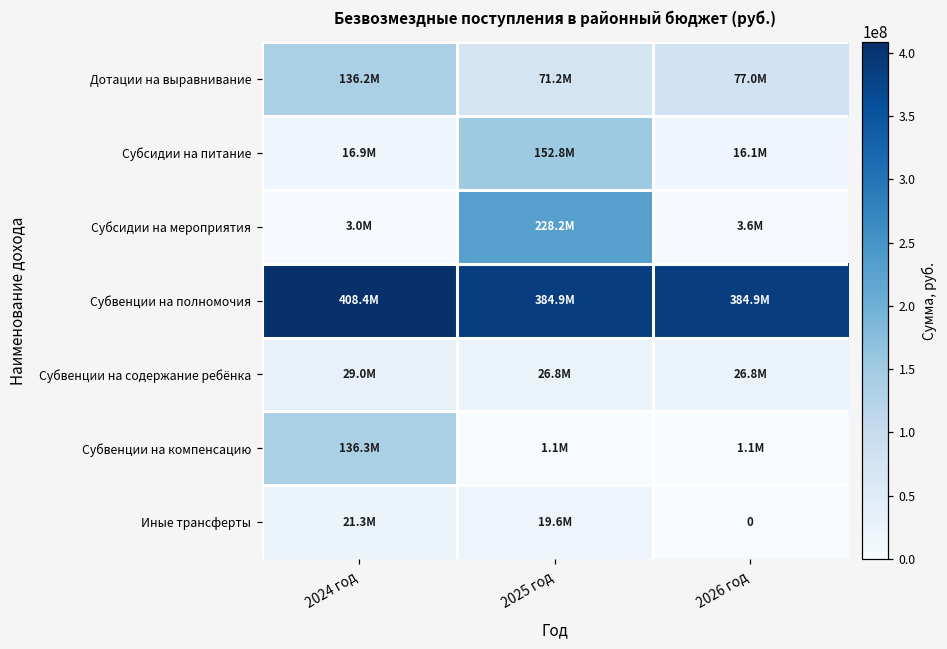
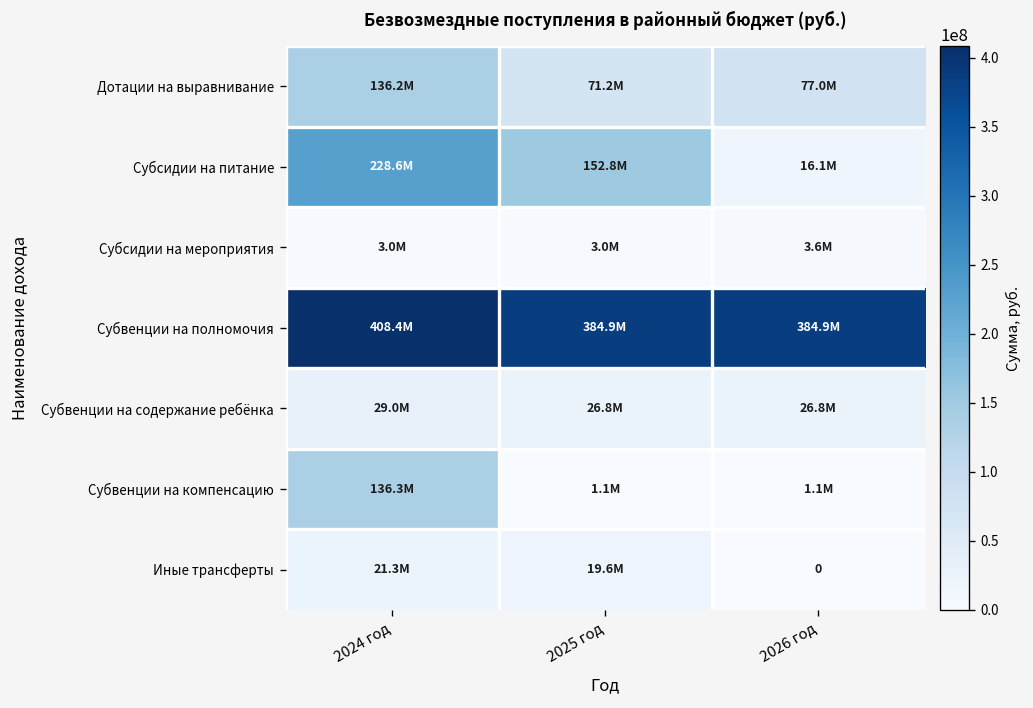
  {
    "Дотации на выравнивание": {
      "2024 год": "136.2M",
      "2025 год": "71.2M",
      "2026 год": "77.0M"
    },
    "Субсидии на питание": {
-     "2024 год": "16.9M",
+     "2024 год": "228.6M",
      "2025 год": "152.8M",
      "2026 год": "16.1M"
    },
    "Субсидии на мероприятия": {
      "2024 год": "3.0M",
-     "2025 год": "228.2M",
+     "2025 год": "3.0M",
      "2026 год": "3.6M"
    },
    "Субвенции на полномочия": {
      "2024 год": "408.4M",
      "2025 год": "384.9M",
      "2026 год": "384.9M"
    },
    "Субвенции на содержание ребёнка": {
      "2024 год": "29.0M",
      "2025 год": "26.8M",
      "2026 год": "26.8M"
    },
    "Субвенции на компенсацию": {
      "2024 год": "136.3M",
      "2025 год": "1.1M",
      "2026 год": "1.1M"
    },
    "Иные трансферты": {
      "2024 год": "21.3M",
      "2025 год": "19.6M",
      "2026 год": "0"
    }
  }
